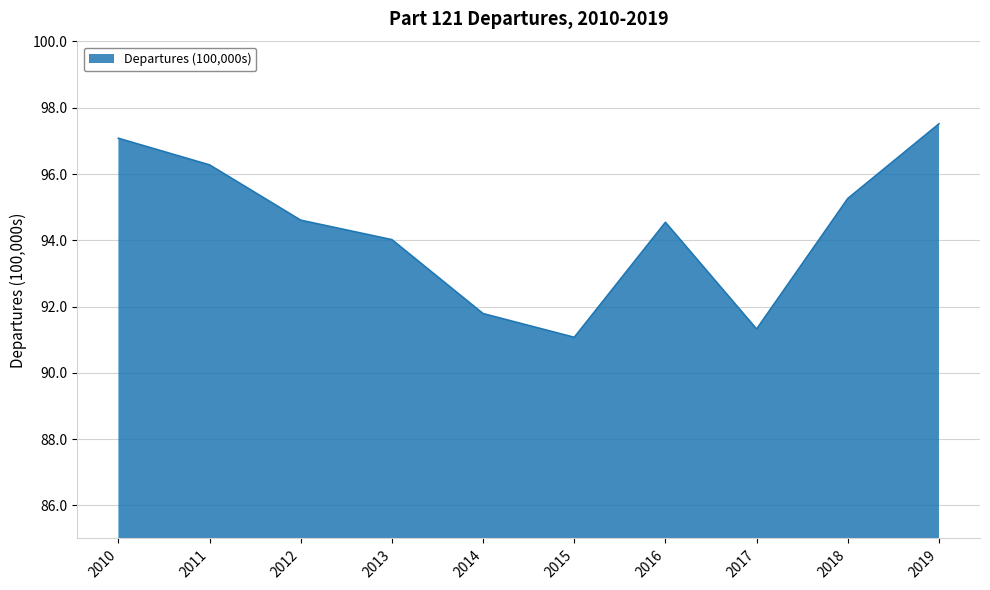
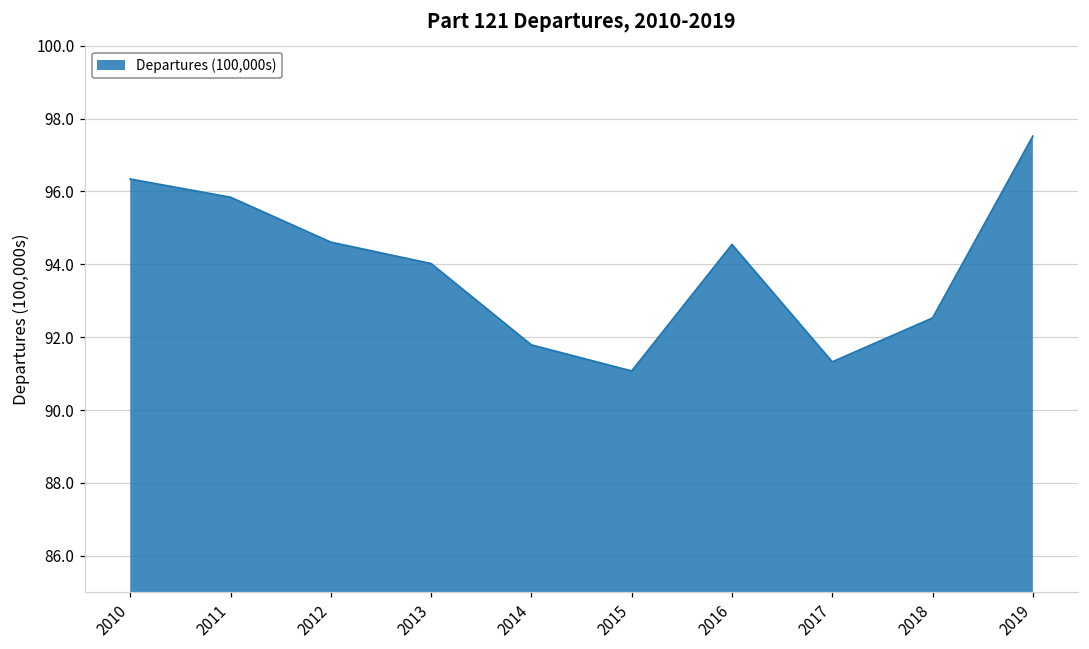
  {
-   "2010": 97.1,
-   "2011": 96.3,
+   "2010": 96.3,
+   "2011": 95.8,
    "2012": 94.6,
    "2013": 94.0,
    "2014": 91.8,
    "2015": 91.1,
    "2016": 94.5,
    "2017": 91.3,
-   "2018": 95.3,
+   "2018": 92.5,
    "2019": 97.5
  }
